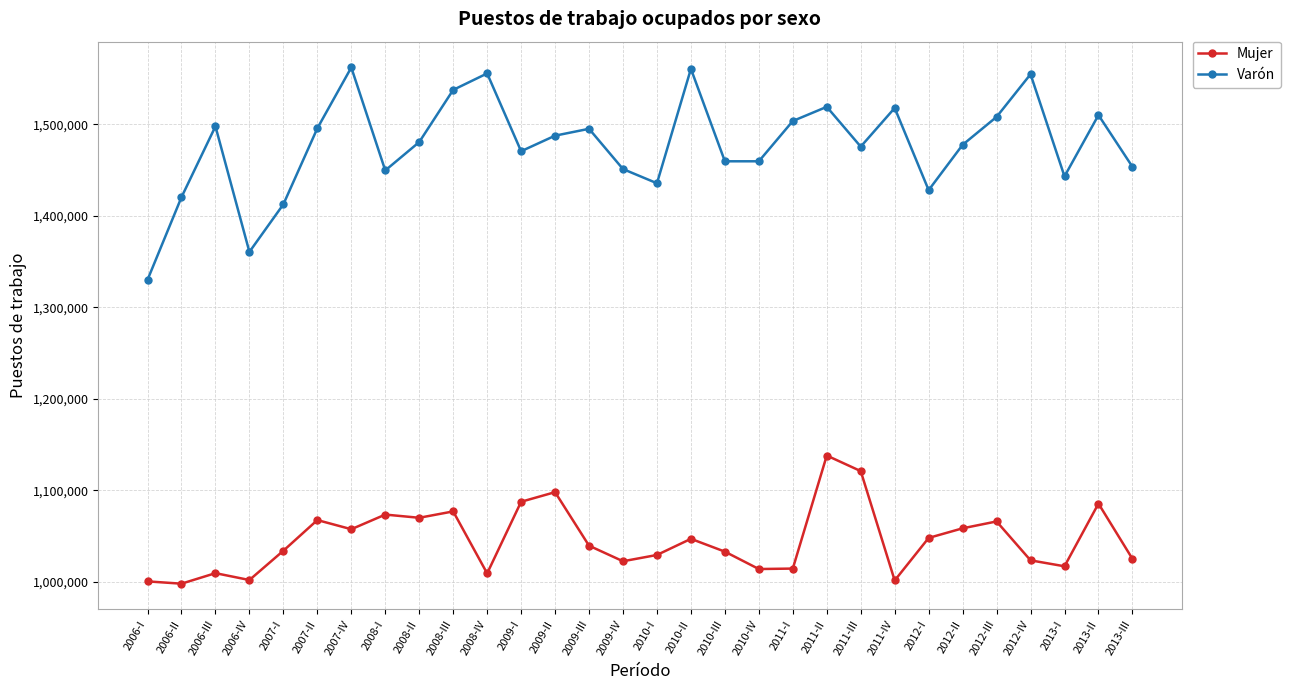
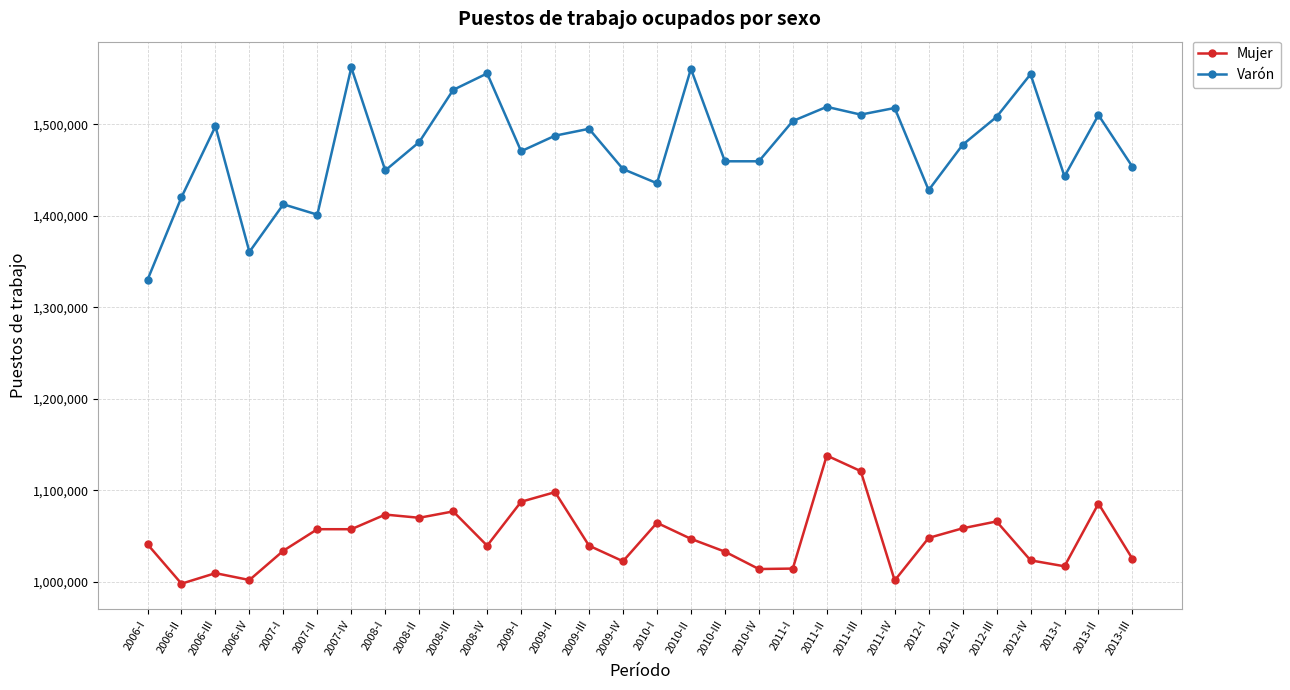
  {
    "Mujer": {
-     "2006-I": "1,000,000",
+     "2006-I": "1,040,000",
      "2006-II": "1,000,000",
      "2006-III": "1,010,000",
      "2006-IV": "1,000,000",
      "2007-I": "1,030,000",
-     "2007-II": "1,070,000",
+     "2007-II": "1,060,000",
      "2007-IV": "1,060,000",
      "2008-I": "1,070,000",
      "2008-II": "1,070,000",
      "2008-III": "1,080,000",
-     "2008-IV": "1,010,000",
+     "2008-IV": "1,040,000",
      "2009-I": "1,090,000",
      "2009-II": "1,100,000",
      "2009-III": "1,040,000",
      "2009-IV": "1,020,000",
-     "2010-I": "1,030,000",
+     "2010-I": "1,060,000",
      "2010-II": "1,050,000",
      "2010-III": "1,030,000",
      "2010-IV": "1,010,000",
      "2011-I": "1,010,000",
      "2011-II": "1,140,000",
      "2011-III": "1,120,000",
      "2011-IV": "1,000,000",
      "2012-I": "1,050,000",
      "2012-II": "1,060,000",
      "2012-III": "1,070,000",
      "2012-IV": "1,020,000",
      "2013-I": "1,020,000",
      "2013-II": "1,090,000",
      "2013-III": "1,030,000"
    },
    "Varón": {
      "2006-I": "1,330,000",
      "2006-II": "1,420,000",
      "2006-III": "1,500,000",
      "2006-IV": "1,360,000",
      "2007-I": "1,410,000",
-     "2007-II": "1,500,000",
+     "2007-II": "1,400,000",
      "2007-IV": "1,560,000",
      "2008-I": "1,450,000",
      "2008-II": "1,480,000",
      "2008-III": "1,540,000",
      "2008-IV": "1,560,000",
      "2009-I": "1,470,000",
      "2009-II": "1,490,000",
      "2009-III": "1,500,000",
      "2009-IV": "1,450,000",
      "2010-I": "1,440,000",
      "2010-II": "1,560,000",
      "2010-III": "1,460,000",
      "2010-IV": "1,460,000",
      "2011-I": "1,500,000",
      "2011-II": "1,520,000",
-     "2011-III": "1,480,000",
+     "2011-III": "1,510,000",
      "2011-IV": "1,520,000",
      "2012-I": "1,430,000",
      "2012-II": "1,480,000",
      "2012-III": "1,510,000",
      "2012-IV": "1,550,000",
      "2013-I": "1,440,000",
      "2013-II": "1,510,000",
      "2013-III": "1,450,000"
    }
  }
